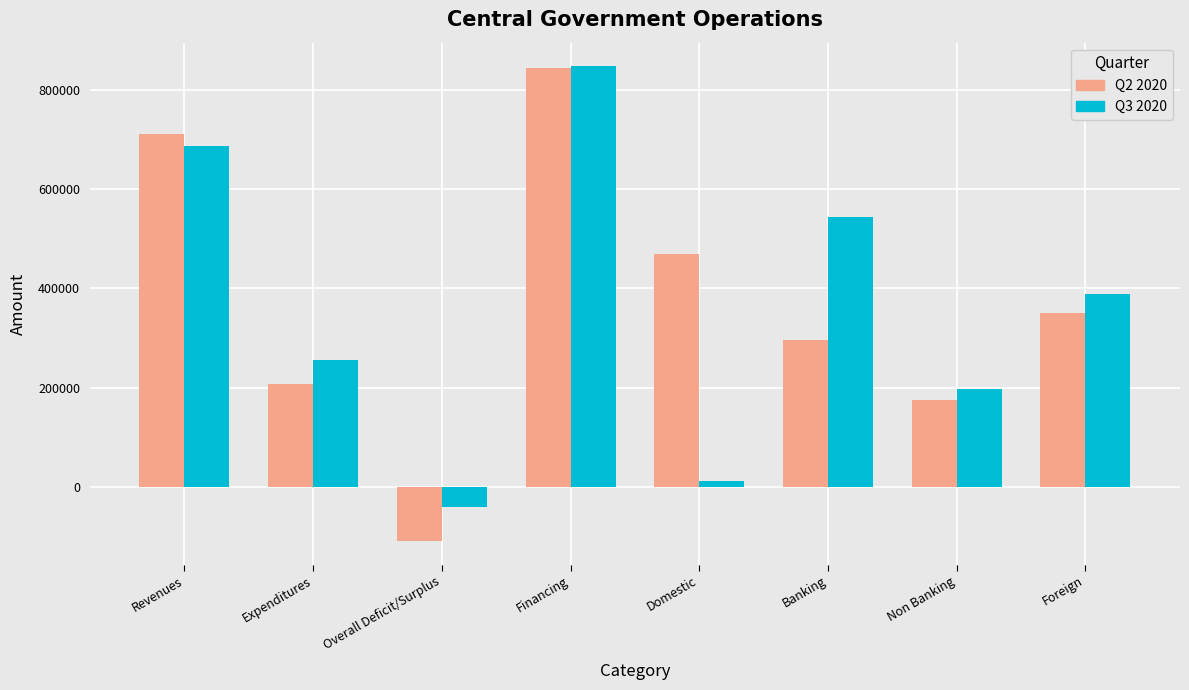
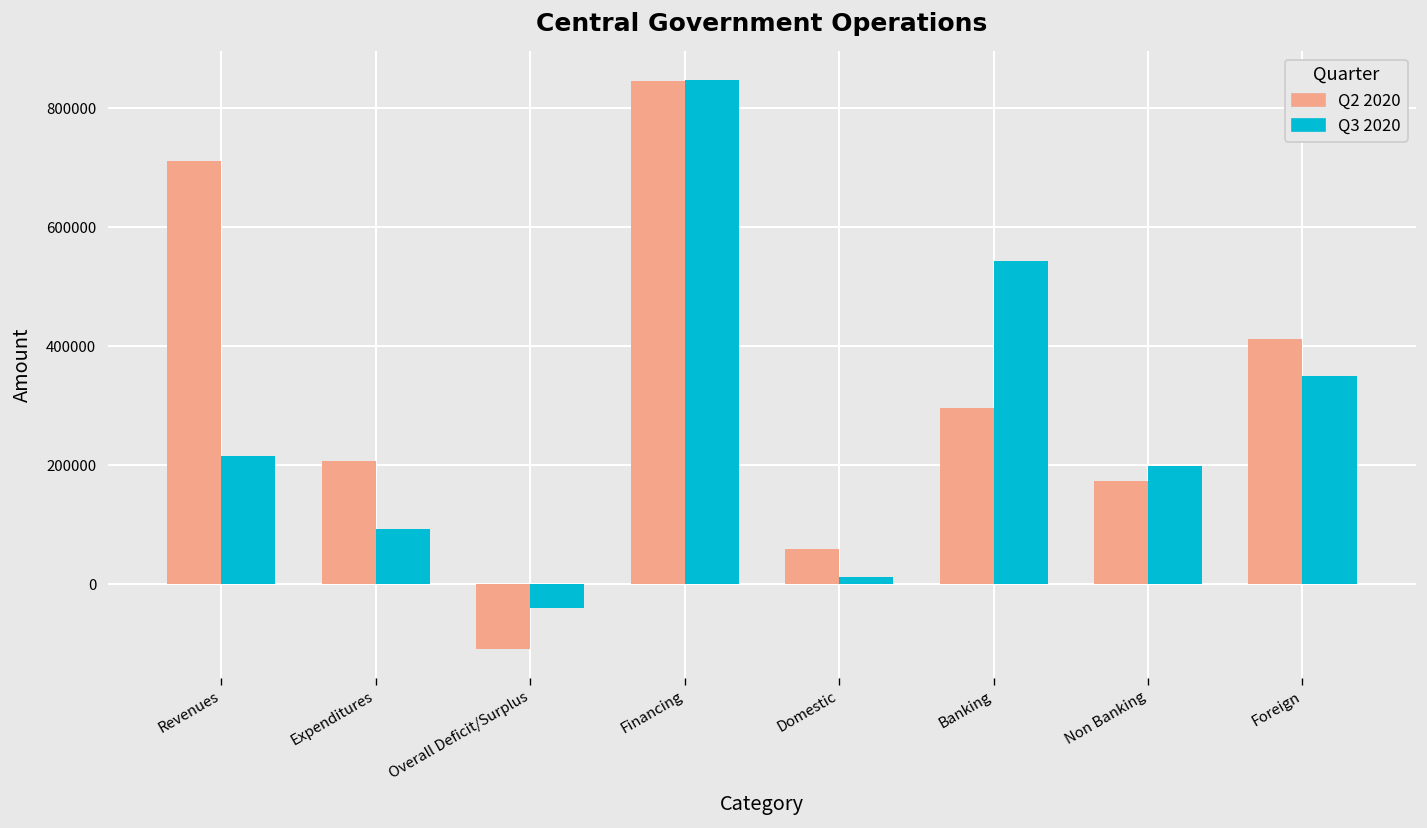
  {
    "Q2 2020": {
      "Revenues": 710000,
      "Expenditures": 210000,
      "Overall Deficit/Surplus": -110000,
      "Financing": 850000,
-     "Domestic": 470000,
+     "Domestic": 60000,
      "Banking": 300000,
      "Non Banking": 170000,
-     "Foreign": 350000
+     "Foreign": 410000
    },
    "Q3 2020": {
-     "Revenues": 690000,
-     "Expenditures": 260000,
+     "Revenues": 220000,
+     "Expenditures": 90000,
      "Overall Deficit/Surplus": -40000,
      "Financing": 850000,
      "Domestic": 10000,
      "Banking": 540000,
      "Non Banking": 200000,
-     "Foreign": 390000
+     "Foreign": 350000
    }
  }
